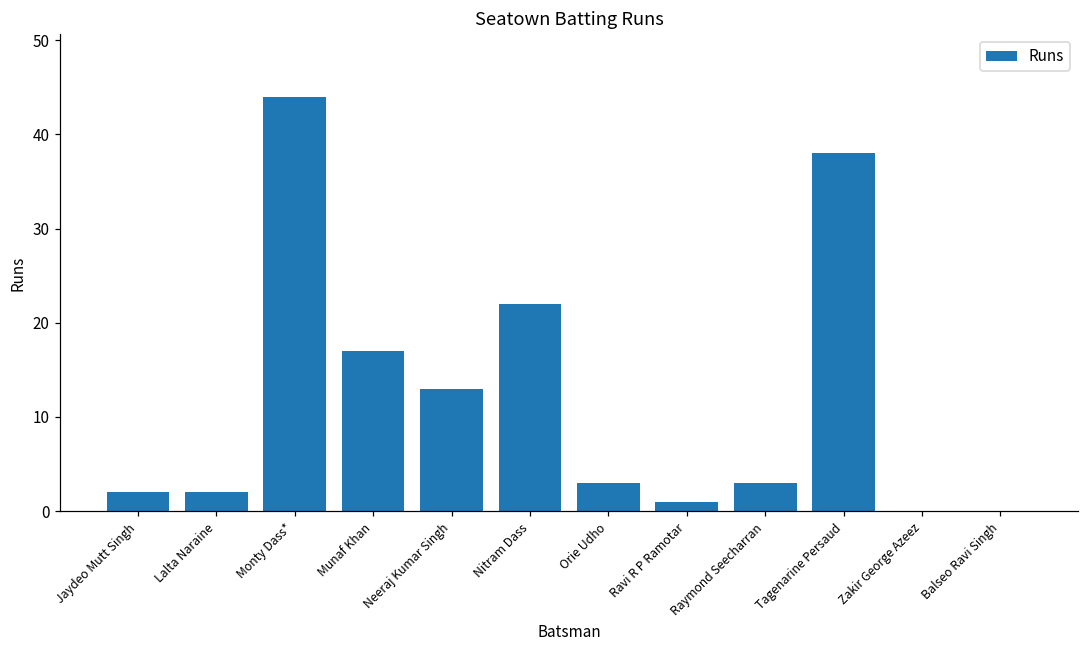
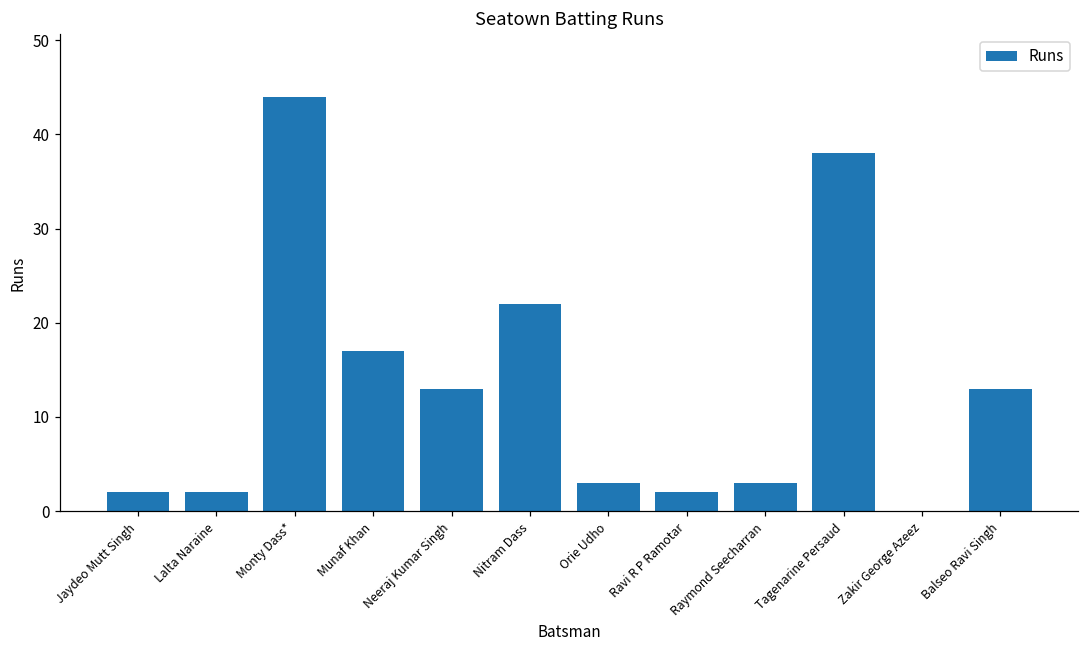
  {
    "Jaydeo Mutt Singh": 2,
    "Lalta Naraine": 2,
    "Monty Dass*": 44,
    "Munaf Khan": 17,
    "Neeraj Kumar Singh": 13,
    "Nitram Dass": 22,
    "Orie Udho": 3,
-   "Ravi R P Ramotar": 1,
+   "Ravi R P Ramotar": 2,
    "Raymond Seecharran": 3,
    "Tagenarine Persaud": 38,
    "Zakir George Azeez": 0,
-   "Balseo Ravi Singh": 0
+   "Balseo Ravi Singh": 13
  }
